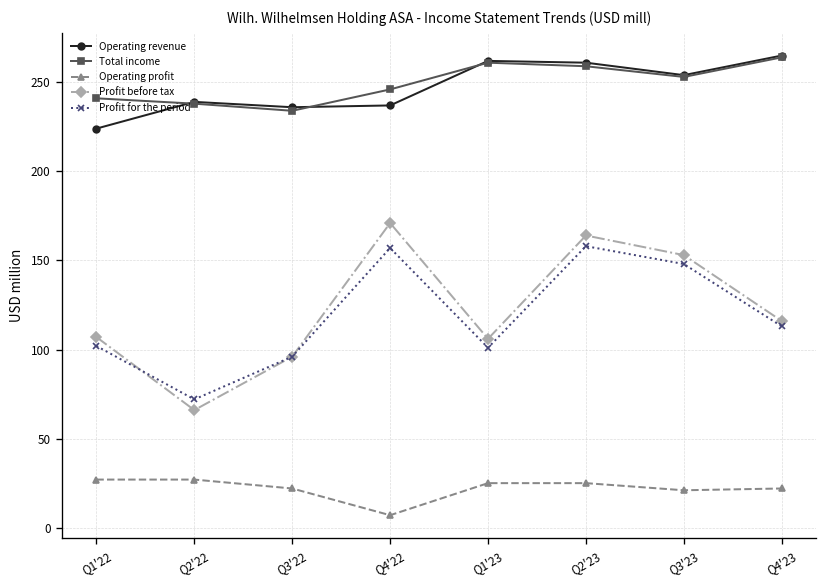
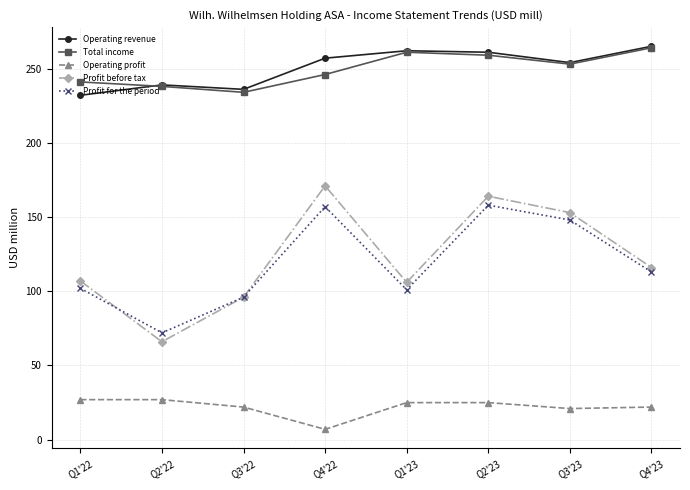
  {
    "Operating revenue": {
-     "Q1'22": 224,
+     "Q1'22": 232,
      "Q3'22": 236,
-     "Q4'22": 237,
+     "Q4'22": 257,
      "Q2'23": 261
    }
  }
